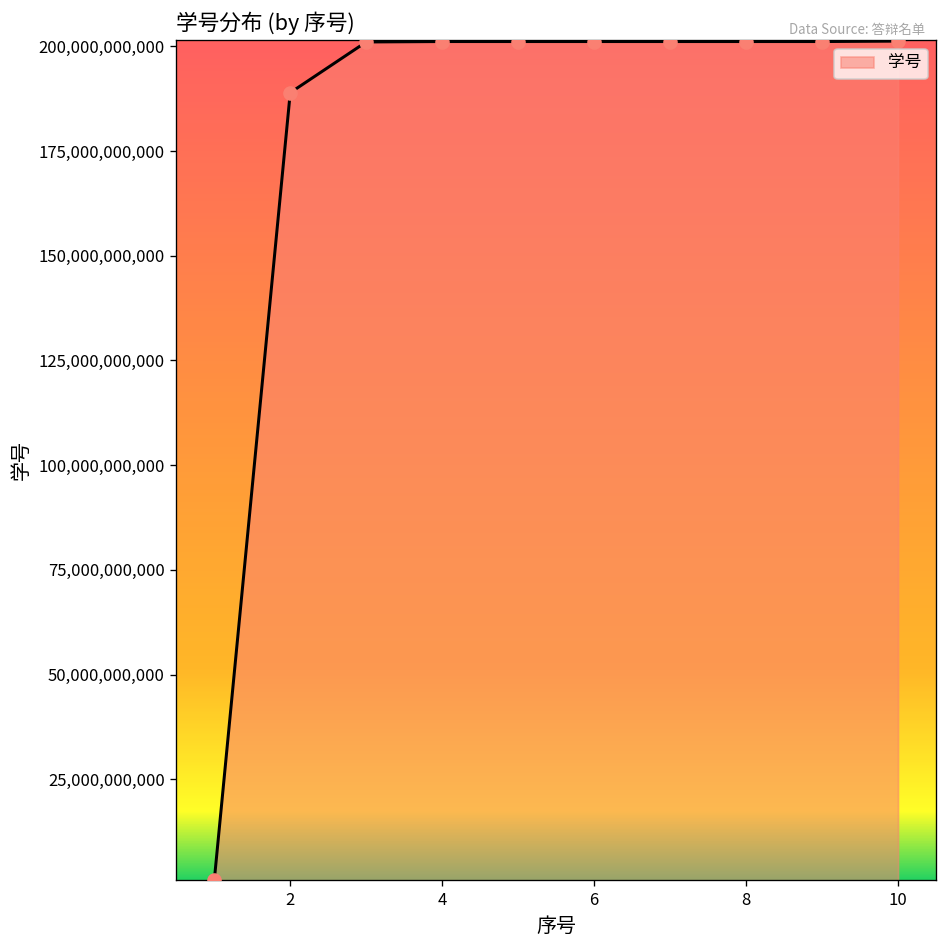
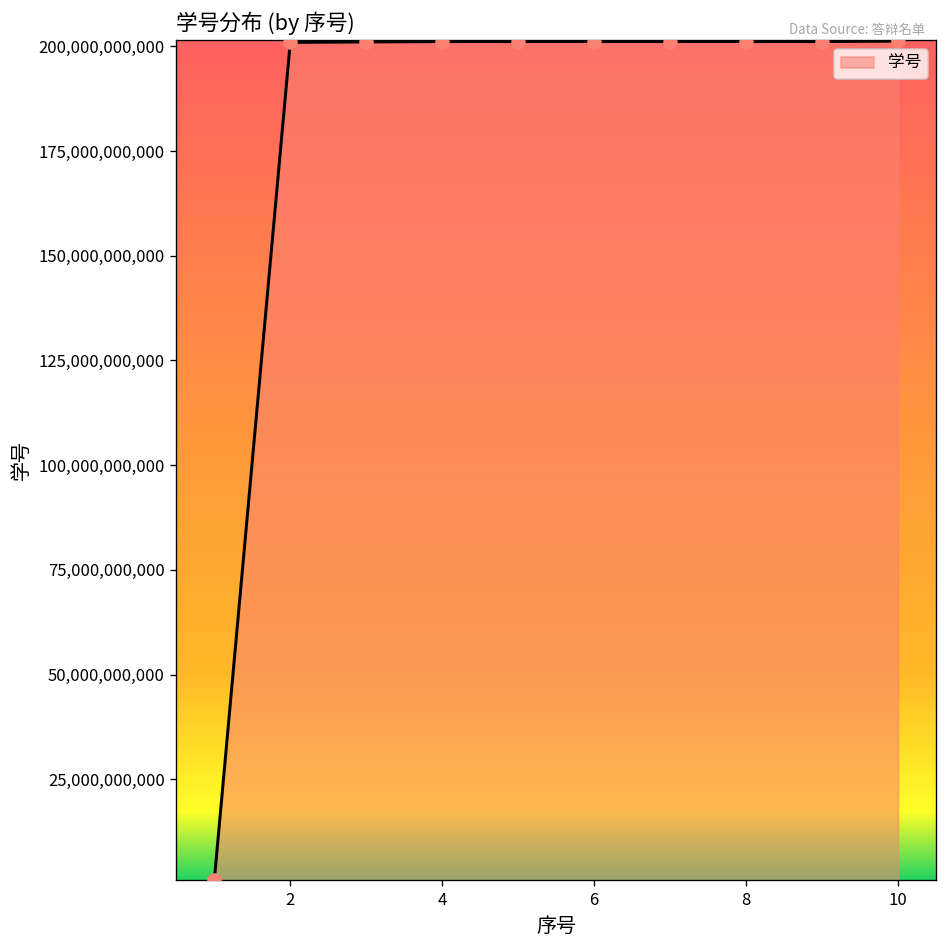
  {
-   "2": "189,000,000,000",
+   "2": "201,000,000,000",
    "4": "201,000,000,000",
    "6": "201,000,000,000",
    "8": "201,000,000,000",
    "10": "201,000,000,000"
  }
